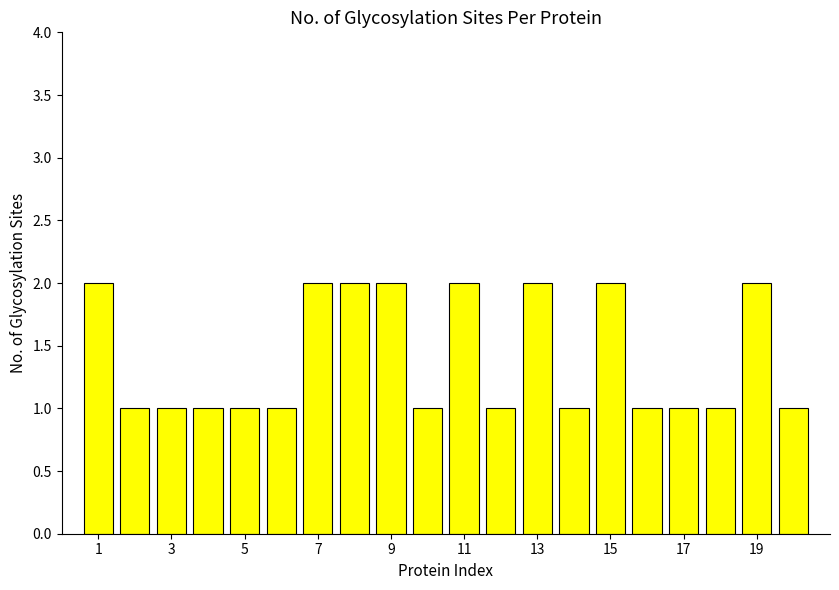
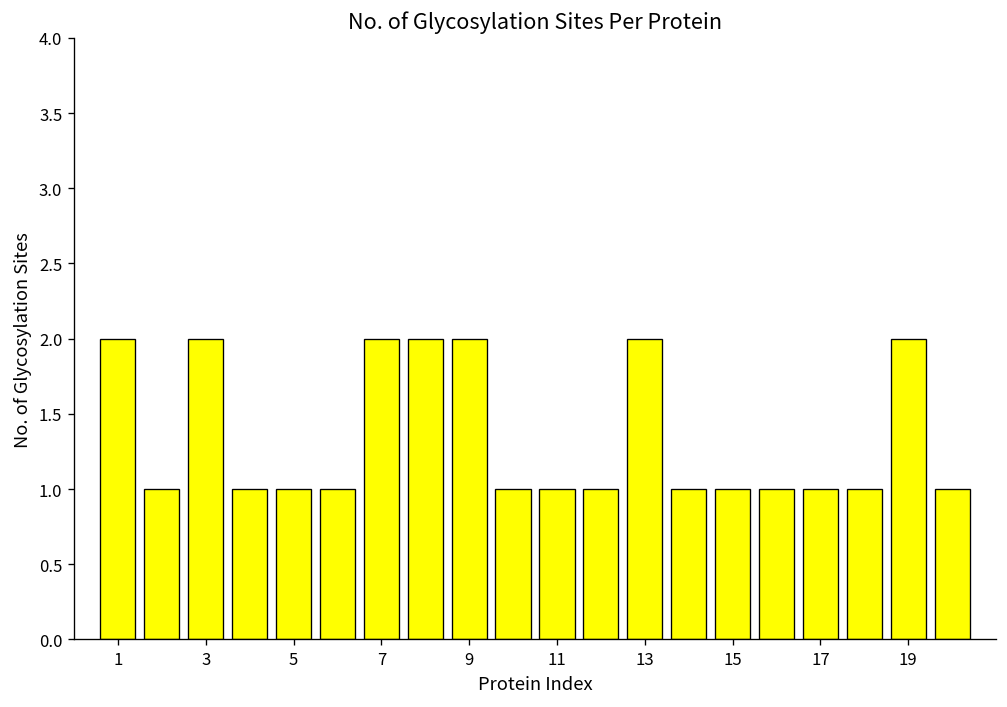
  {
    "1": 2,
-   "3": 1,
+   "3": 2,
    "5": 1,
    "7": 2,
    "9": 2,
-   "11": 2,
+   "11": 1,
    "13": 2,
-   "15": 2,
+   "15": 1,
    "17": 1,
    "19": 2
  }
